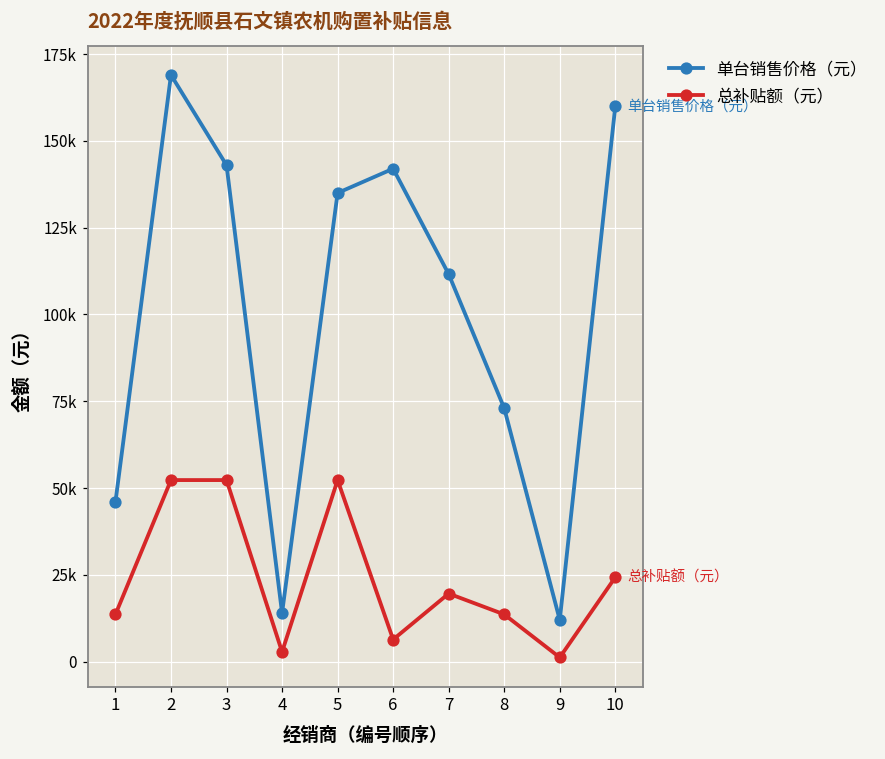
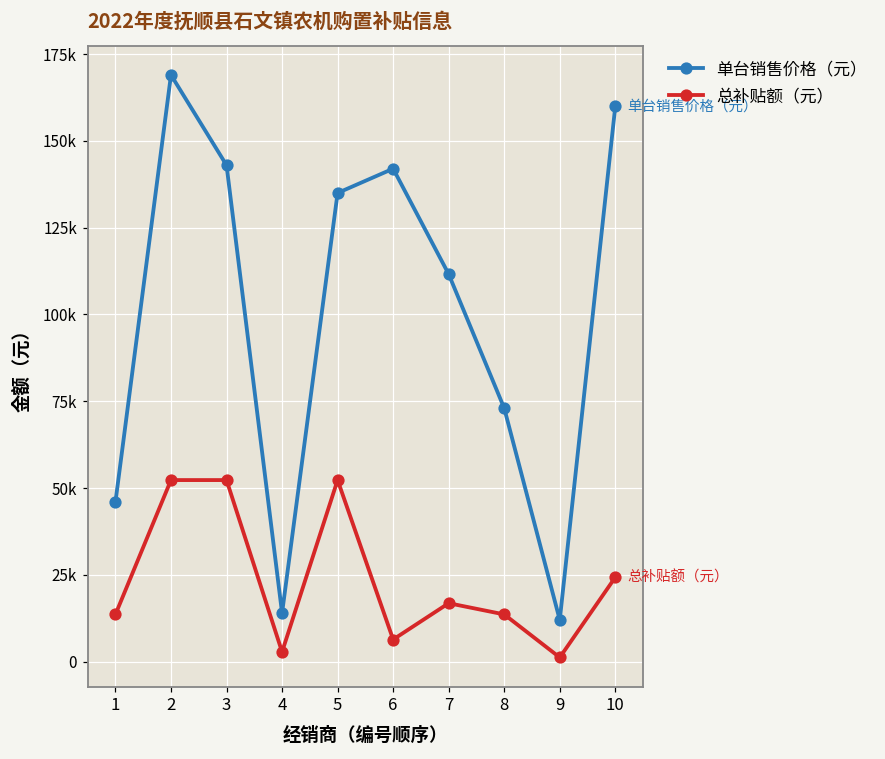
  {
    "单台销售价格（元）": {
      "1": 46000,
      "2": 169000,
      "3": 143000,
      "4": 14000,
      "5": 135000,
      "6": 142000,
      "7": 112000,
      "8": 73000,
      "9": 12000,
      "10": 160000
    },
    "总补贴额（元）": {
      "1": 14000,
      "2": 52000,
      "3": 52000,
      "4": 3000,
      "5": 52000,
      "6": 6000,
-     "7": 20000,
+     "7": 17000,
      "8": 14000,
      "9": 1000,
      "10": 24000
    }
  }
